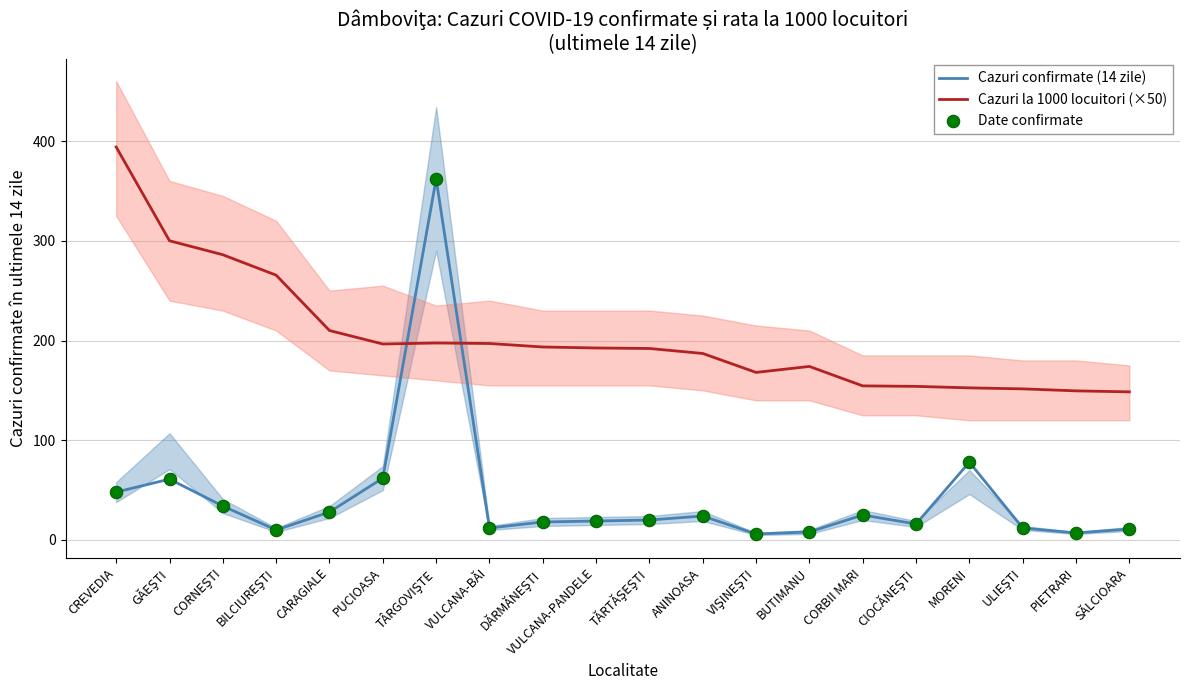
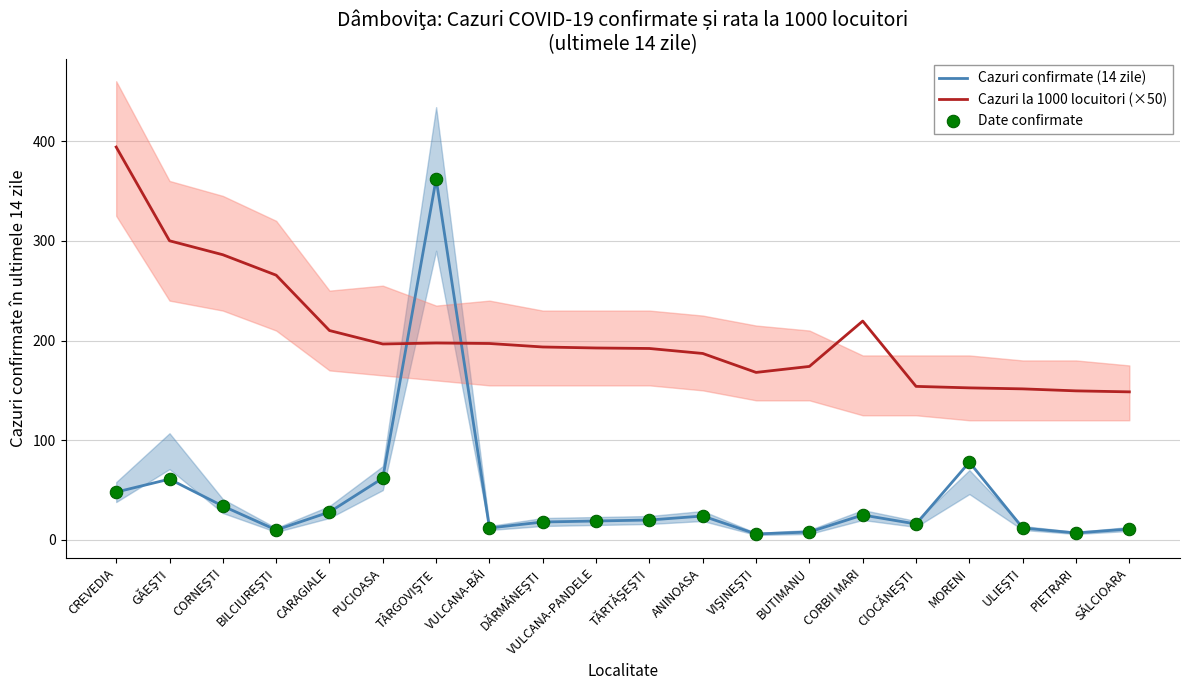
  {
    "Date confirmate": {
      "CREVEDIA": 50,
      "GĂEŞTI": 60,
      "CORNEŞTI": 30,
      "CARAGIALE": 30,
      "PUCIOASA": 60,
      "TÂRGOVIŞTE": 360,
      "DĂRMĂNEŞTI": 20,
      "VULCANA-PANDELE": 20,
      "TĂRTĂŞEŞTI": 20,
      "ANINOASA": 20,
      "CORBII MARI": 30,
      "CIOCĂNEŞTI": 20,
      "MORENI": 80
    },
    "Cazuri la 1000 locuitori (×50)": {
      "CREVEDIA": 390,
      "GĂEŞTI": 300,
      "CORNEŞTI": 290,
      "BILCIUREŞTI": 270,
      "CARAGIALE": 210,
      "PUCIOASA": 200,
      "TÂRGOVIŞTE": 200,
      "VULCANA-BĂI": 200,
      "DĂRMĂNEŞTI": 190,
      "VULCANA-PANDELE": 190,
      "TĂRTĂŞEŞTI": 190,
      "ANINOASA": 190,
      "VIŞINEŞTI": 170,
      "BUTIMANU": 170,
-     "CORBII MARI": 150,
+     "CORBII MARI": 220,
      "CIOCĂNEŞTI": 150,
      "MORENI": 150,
      "ULIEŞTI": 150,
      "PIETRARI": 150,
      "SĂLCIOARA": 150
    }
  }
